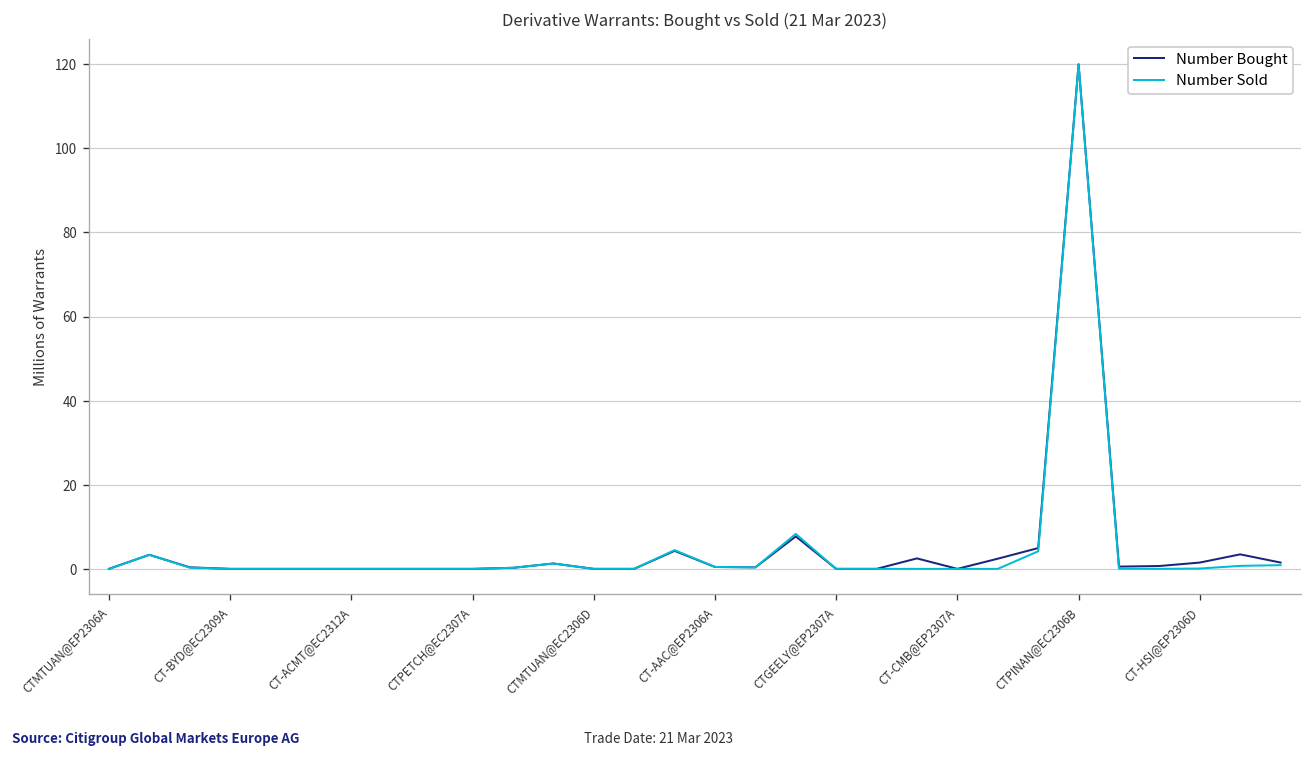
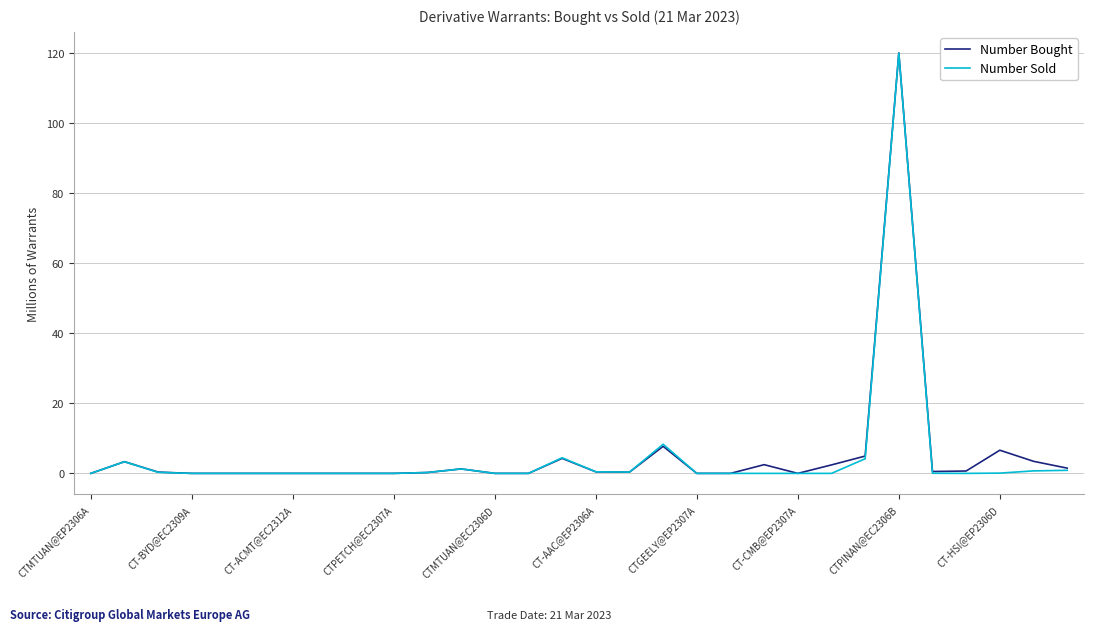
  {
    "Number Bought": {
-     "CT-HSI@EP2306D": 2
+     "CT-HSI@EP2306D": 7
    },
    "Number Sold": {
      "CT-HSI@EP2306D": 0
    }
  }
